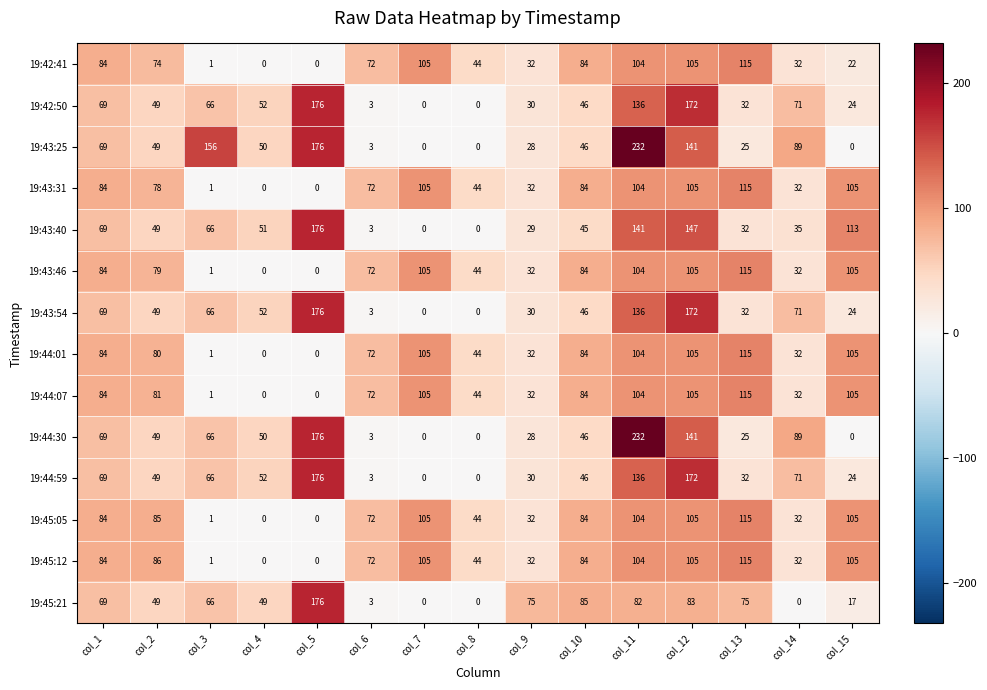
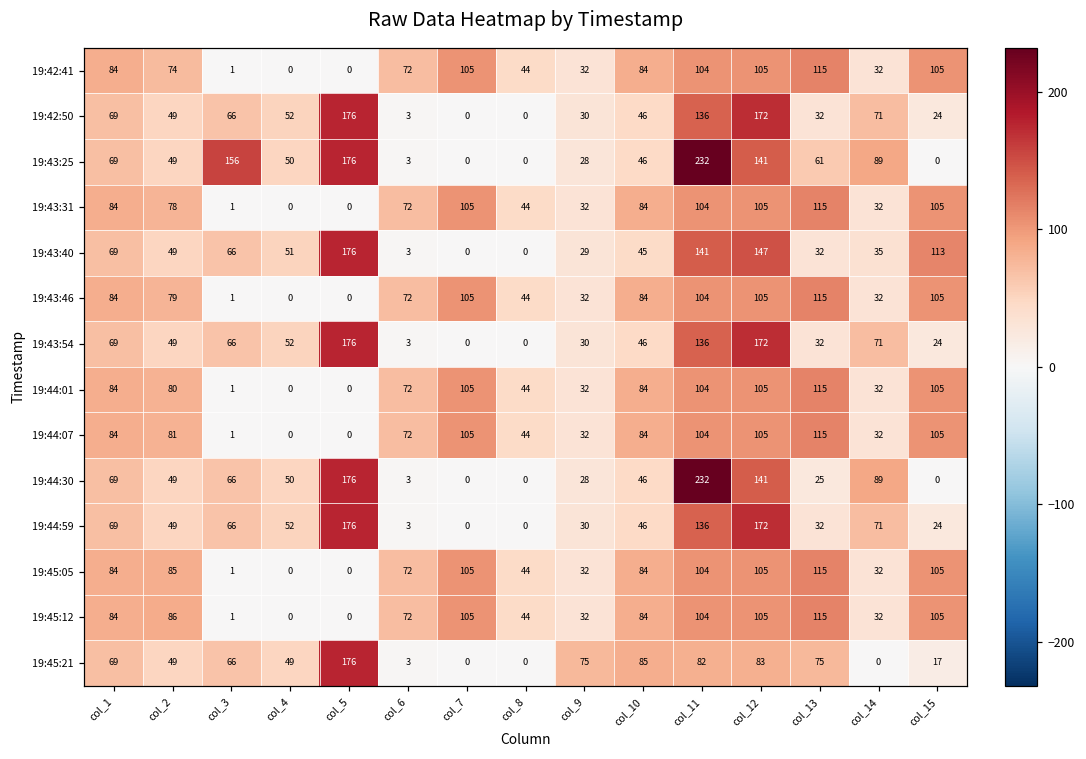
  {
    "19:42:41": {
      "col_1": 84,
      "col_2": 74,
      "col_3": 1,
      "col_4": 0,
      "col_5": 0,
      "col_6": 72,
      "col_7": 105,
      "col_8": 44,
      "col_9": 32,
      "col_10": 84,
      "col_11": 104,
      "col_12": 105,
      "col_13": 115,
      "col_14": 32,
-     "col_15": 22
+     "col_15": 105
    },
    "19:43:25": {
      "col_1": 69,
      "col_2": 49,
      "col_3": 156,
      "col_4": 50,
      "col_5": 176,
      "col_6": 3,
      "col_7": 0,
      "col_8": 0,
      "col_9": 28,
      "col_10": 46,
      "col_11": 232,
      "col_12": 141,
-     "col_13": 25,
+     "col_13": 61,
      "col_14": 89,
      "col_15": 0
    }
  }
